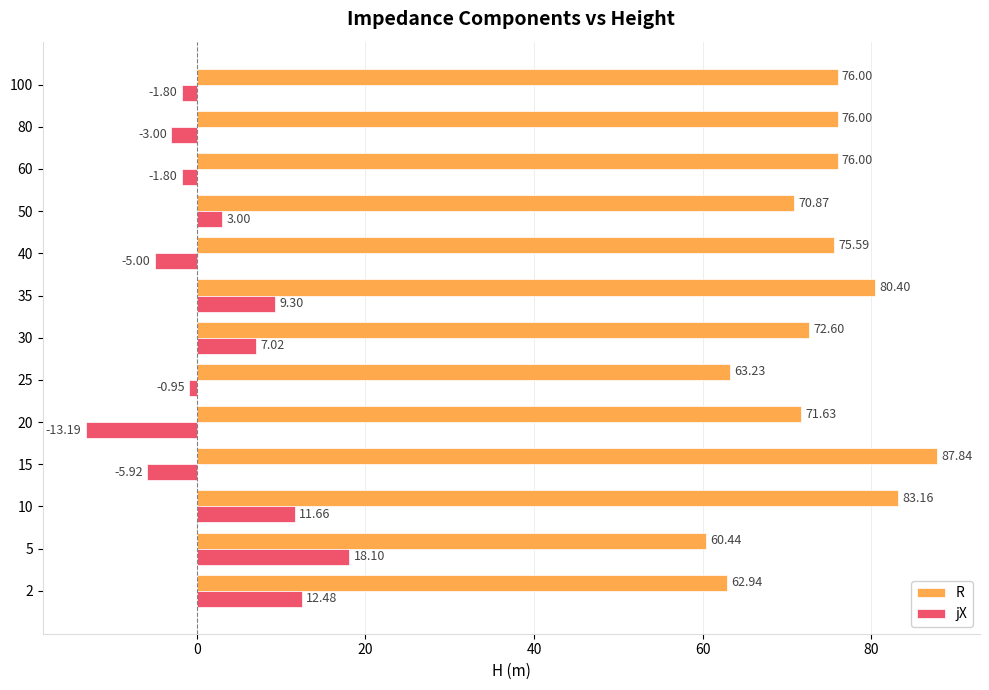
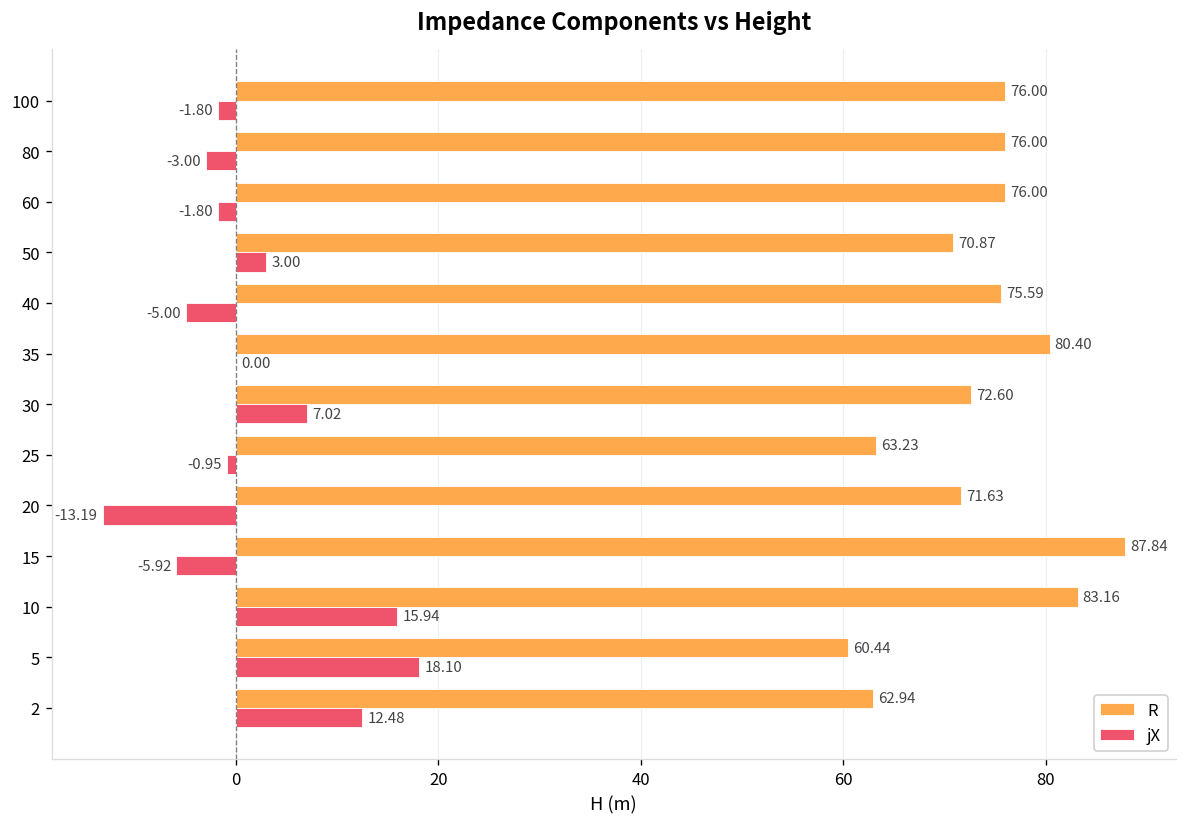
  {
    "R": {
      "100": 76.00,
      "80": 76.00,
      "60": 76.00,
      "50": 70.87,
      "40": 75.59,
      "35": 80.40,
      "30": 72.60,
      "25": 63.23,
      "20": 71.63,
      "15": 87.84,
      "10": 83.16,
      "5": 60.44,
      "2": 62.94
    },
    "jX": {
      "100": -1.80,
      "80": -3.00,
      "60": -1.80,
      "50": 3.00,
      "40": -5.00,
-     "35": 9.30,
+     "35": 0.00,
      "30": 7.02,
      "25": -0.95,
      "20": -13.19,
      "15": -5.92,
-     "10": 11.66,
+     "10": 15.94,
      "5": 18.10,
      "2": 12.48
    }
  }
